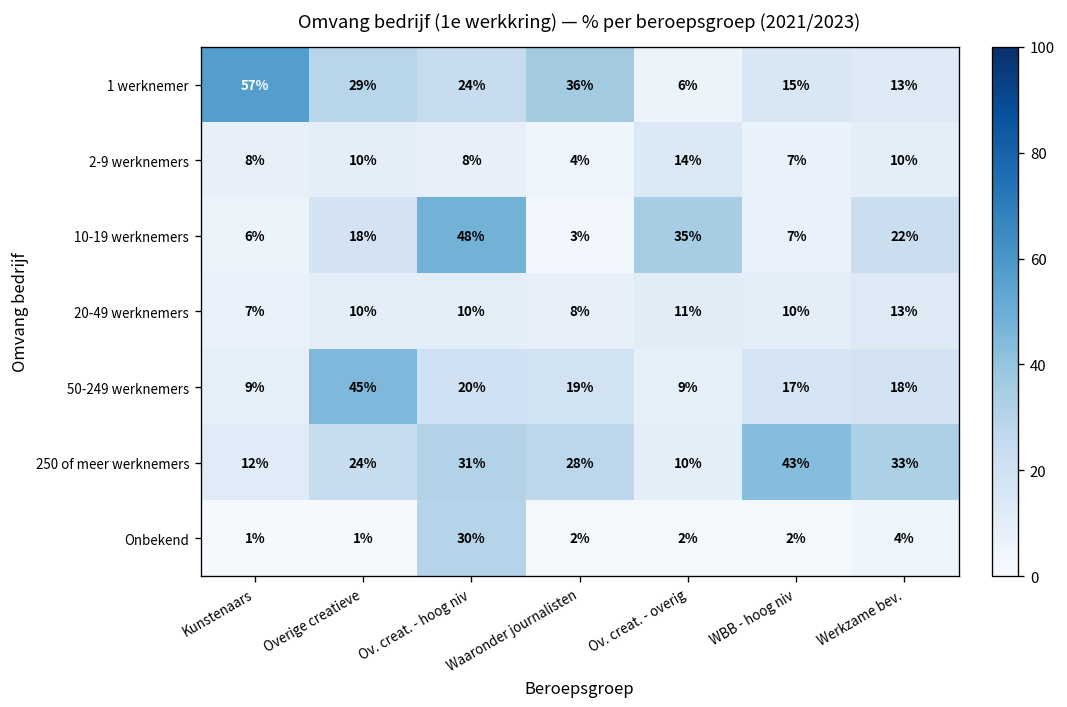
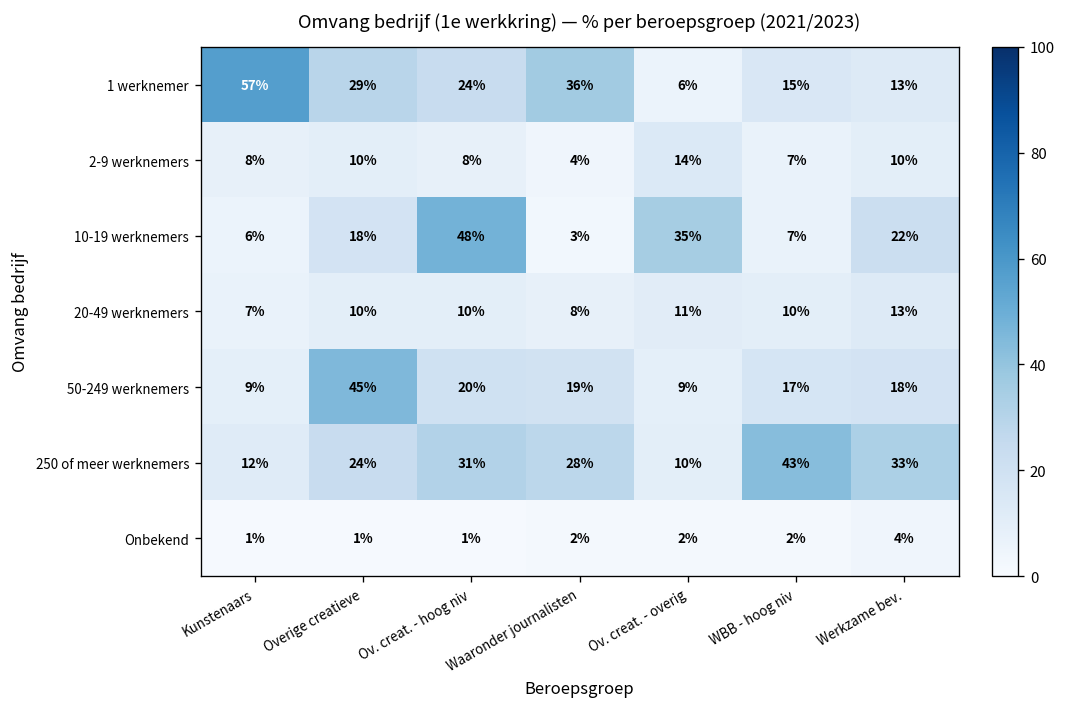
  {
    "1 werknemer": {
      "Kunstenaars": "57%",
      "Overige creatieve": "29%",
      "Ov. creat. - hoog niv": "24%",
      "Waaronder journalisten": "36%",
      "Ov. creat. - overig": "6%",
      "WBB - hoog niv": "15%",
      "Werkzame bev.": "13%"
    },
    "2-9 werknemers": {
      "Kunstenaars": "8%",
      "Overige creatieve": "10%",
      "Ov. creat. - hoog niv": "8%",
      "Waaronder journalisten": "4%",
      "Ov. creat. - overig": "14%",
      "WBB - hoog niv": "7%",
      "Werkzame bev.": "10%"
    },
    "10-19 werknemers": {
      "Kunstenaars": "6%",
      "Overige creatieve": "18%",
      "Ov. creat. - hoog niv": "48%",
      "Waaronder journalisten": "3%",
      "Ov. creat. - overig": "35%",
      "WBB - hoog niv": "7%",
      "Werkzame bev.": "22%"
    },
    "20-49 werknemers": {
      "Kunstenaars": "7%",
      "Overige creatieve": "10%",
      "Ov. creat. - hoog niv": "10%",
      "Waaronder journalisten": "8%",
      "Ov. creat. - overig": "11%",
      "WBB - hoog niv": "10%",
      "Werkzame bev.": "13%"
    },
    "50-249 werknemers": {
      "Kunstenaars": "9%",
      "Overige creatieve": "45%",
      "Ov. creat. - hoog niv": "20%",
      "Waaronder journalisten": "19%",
      "Ov. creat. - overig": "9%",
      "WBB - hoog niv": "17%",
      "Werkzame bev.": "18%"
    },
    "250 of meer werknemers": {
      "Kunstenaars": "12%",
      "Overige creatieve": "24%",
      "Ov. creat. - hoog niv": "31%",
      "Waaronder journalisten": "28%",
      "Ov. creat. - overig": "10%",
      "WBB - hoog niv": "43%",
      "Werkzame bev.": "33%"
    },
    "Onbekend": {
      "Kunstenaars": "1%",
      "Overige creatieve": "1%",
-     "Ov. creat. - hoog niv": "30%",
+     "Ov. creat. - hoog niv": "1%",
      "Waaronder journalisten": "2%",
      "Ov. creat. - overig": "2%",
      "WBB - hoog niv": "2%",
      "Werkzame bev.": "4%"
    }
  }
